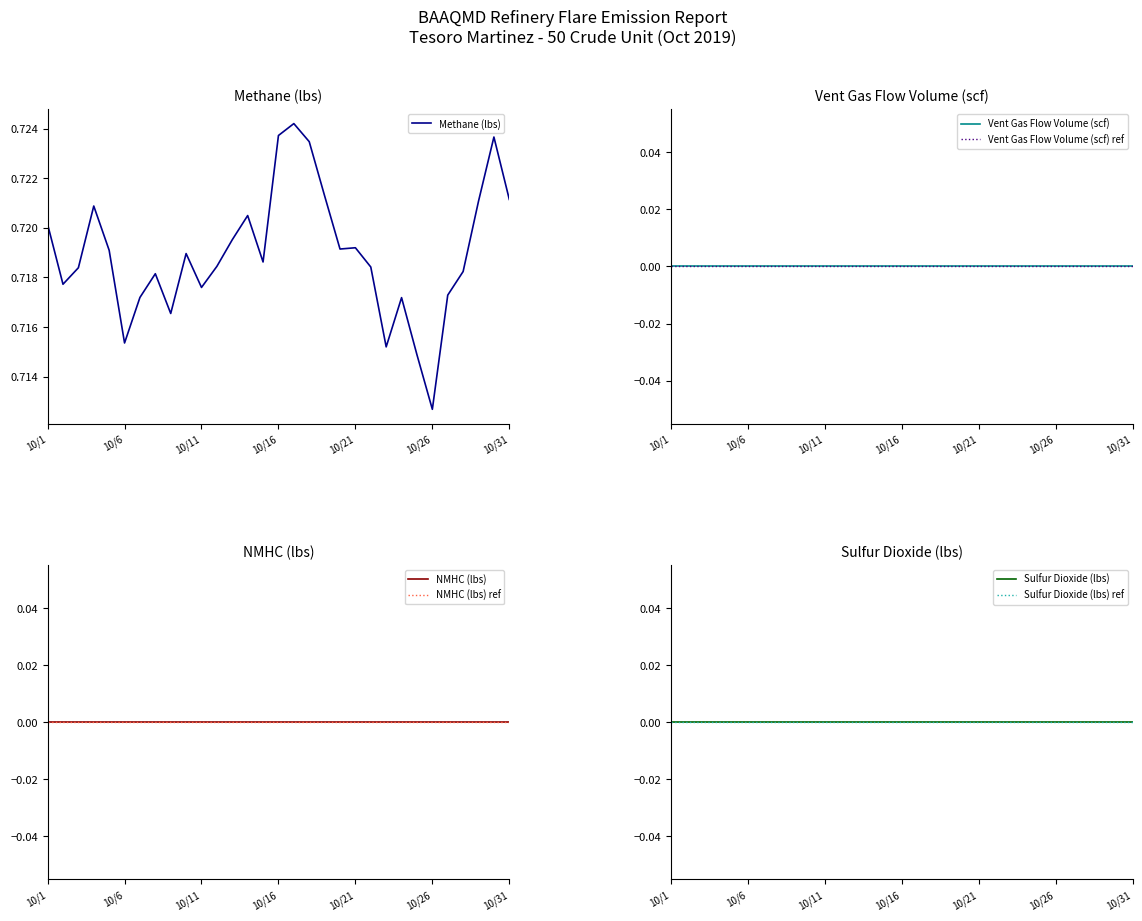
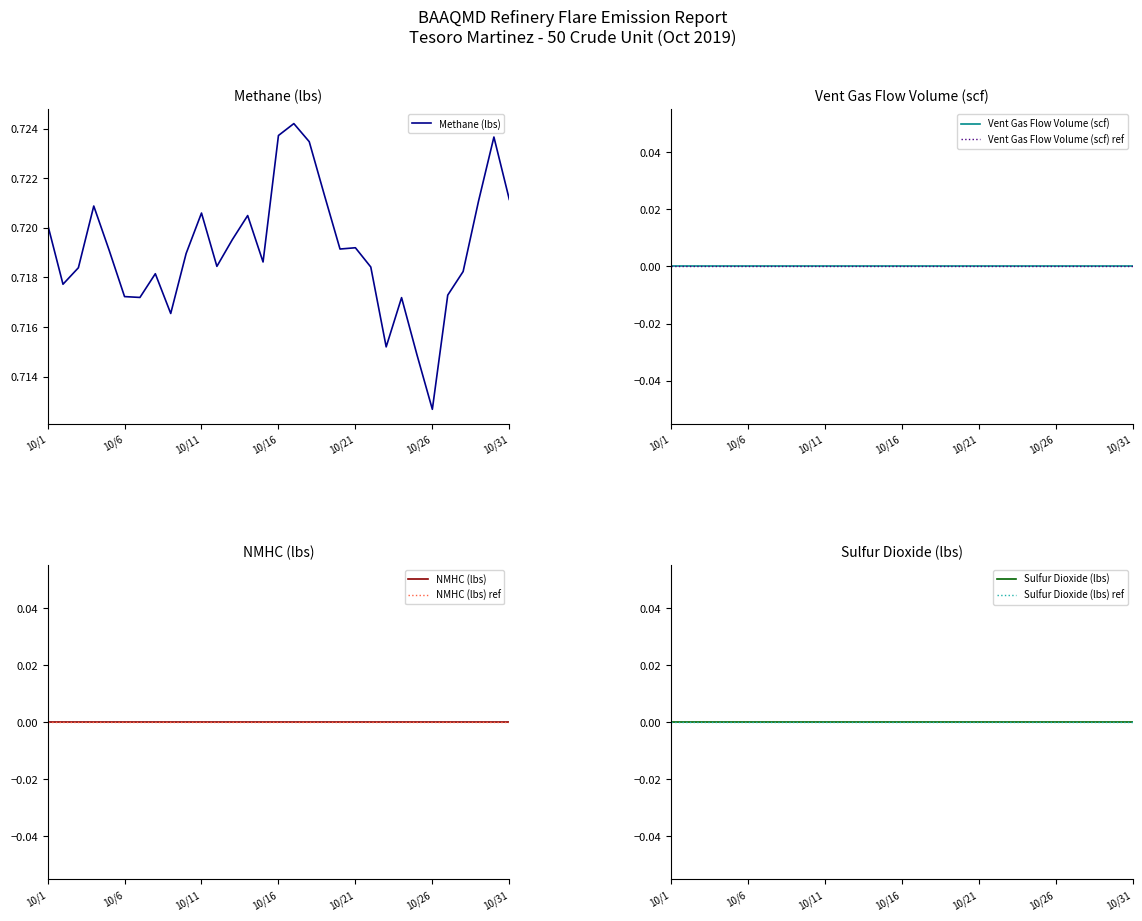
  {
    "Methane (lbs)": {
      "10/1": 0.7201,
-     "10/6": 0.7154,
-     "10/11": 0.7176,
+     "10/6": 0.7172,
+     "10/11": 0.7206,
      "10/16": 0.7237,
      "10/21": 0.7192,
      "10/26": 0.7127,
      "10/31": 0.7211
    },
    "Vent Gas Flow Volume (scf)": {
      "10/1": 0.000,
      "10/6": 0.000,
      "10/11": 0.000,
      "10/16": 0.000,
      "10/21": 0.000,
      "10/26": 0.000,
      "10/31": 0.000
    },
    "NMHC (lbs)": {
      "10/1": 0.000,
      "10/6": 0.000,
      "10/11": 0.000,
      "10/16": 0.000,
      "10/21": 0.000,
      "10/26": 0.000,
      "10/31": 0.000
    },
    "Sulfur Dioxide (lbs)": {
      "10/1": 0.000,
      "10/6": 0.000,
      "10/11": 0.000,
      "10/16": 0.000,
      "10/21": 0.000,
      "10/26": 0.000,
      "10/31": 0.000
    }
  }
